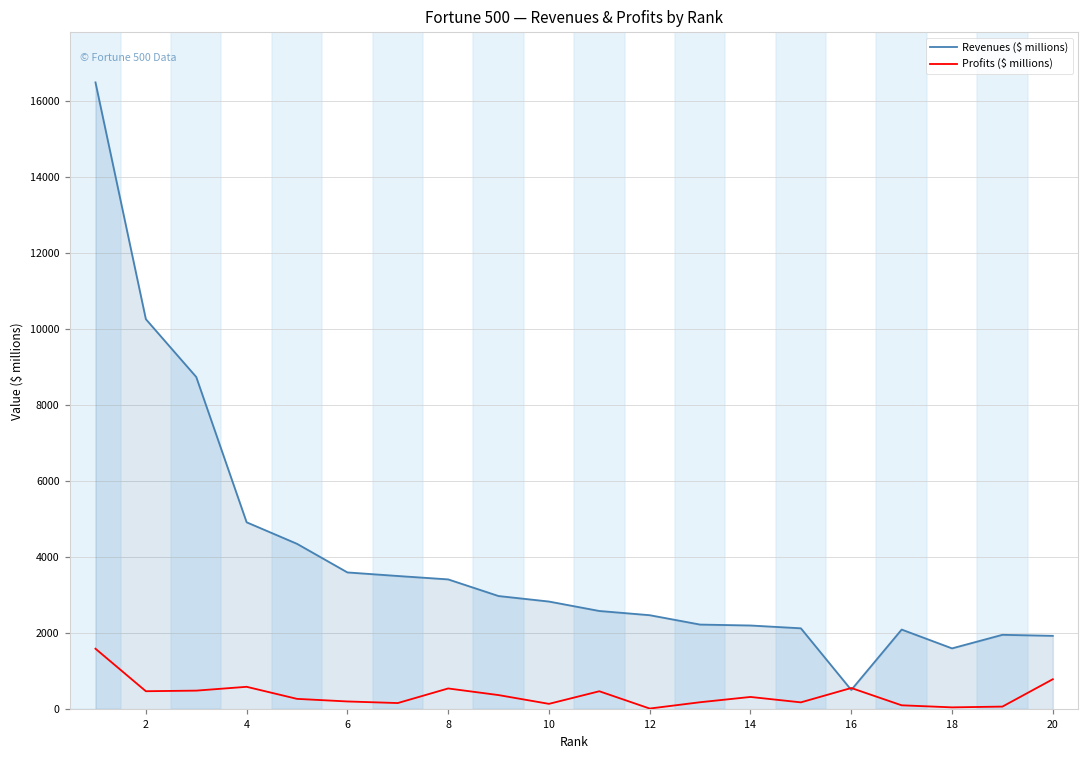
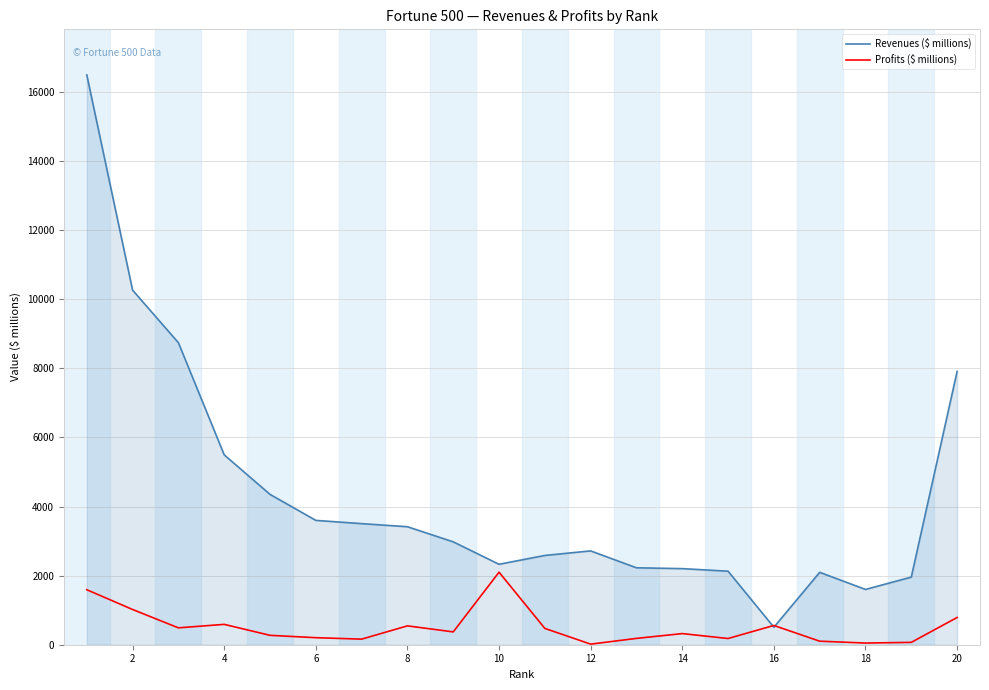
  {
    "Revenues ($ millions)": {
      "2": 10300,
-     "4": 4900,
+     "4": 5500,
      "6": 3600,
      "8": 3400,
-     "10": 2800,
-     "12": 2500,
+     "10": 2300,
+     "12": 2700,
      "14": 2200,
      "18": 1600,
-     "20": 1900
+     "20": 7900
    },
    "Profits ($ millions)": {
-     "2": 500,
+     "2": 1000,
      "4": 600,
      "6": 200,
      "8": 500,
-     "10": 100,
+     "10": 2100,
      "12": 0,
      "14": 300,
      "18": 0,
      "20": 800
    }
  }
